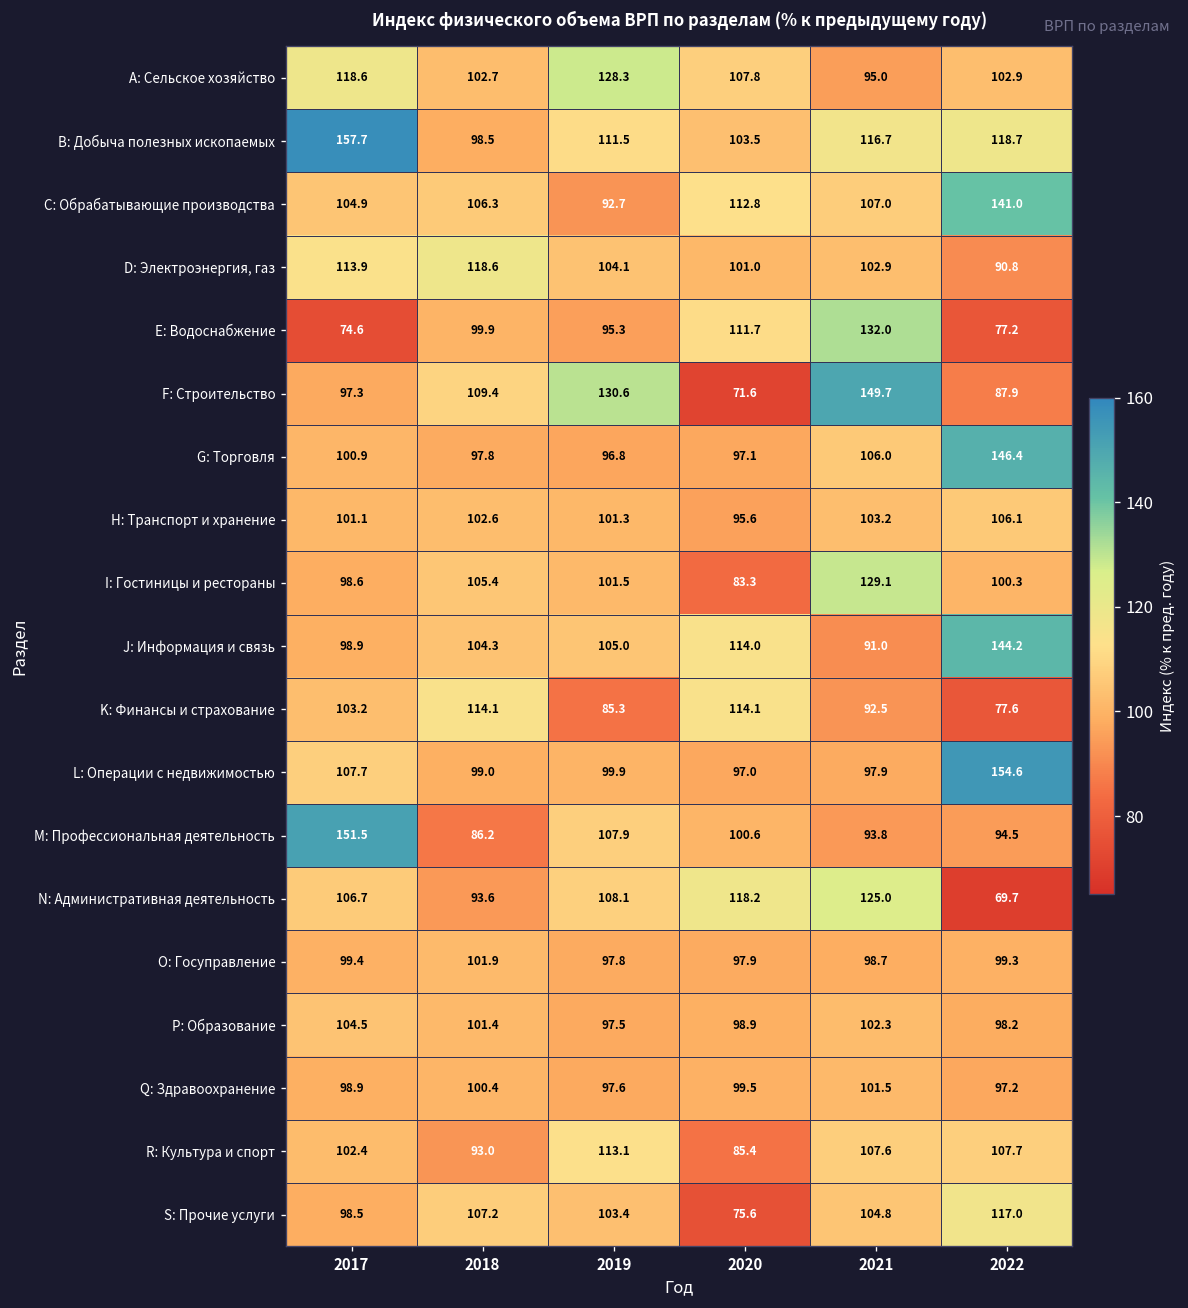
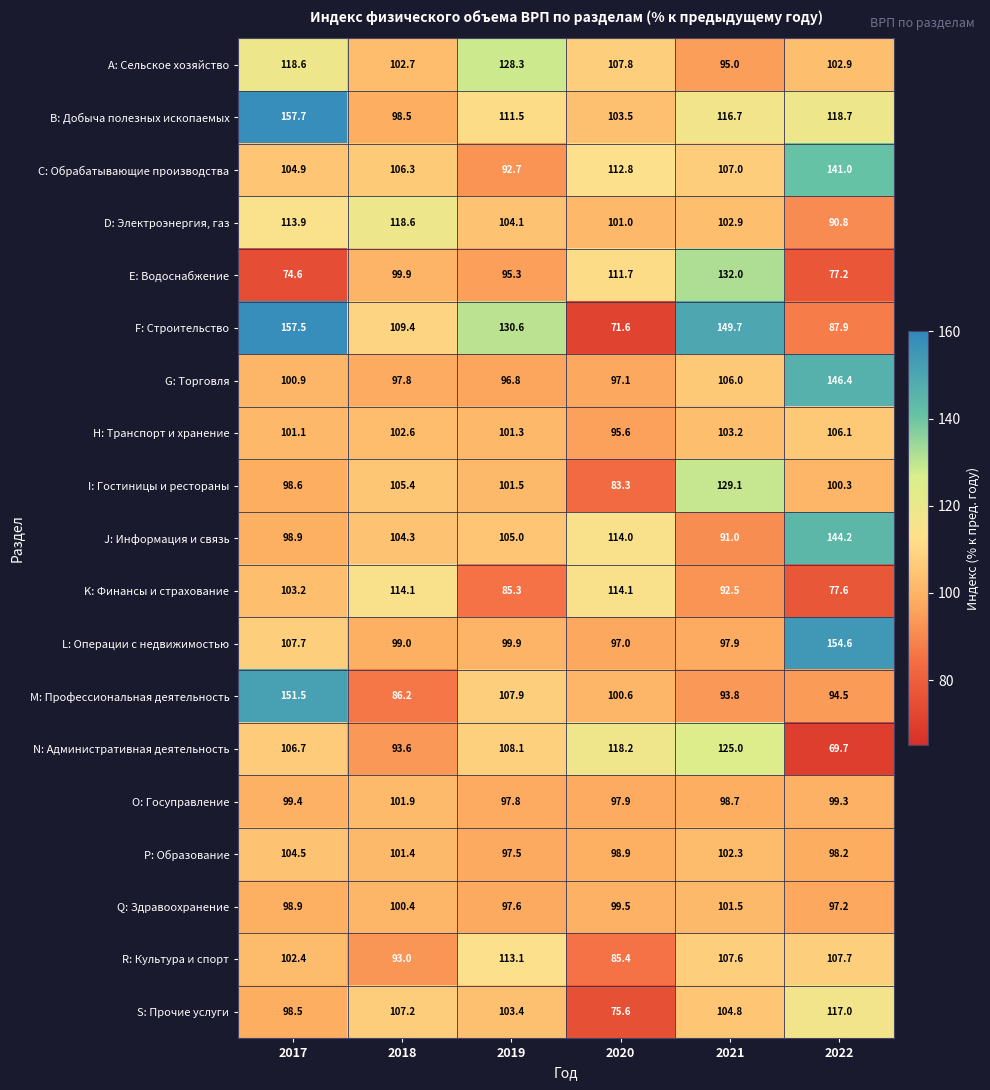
  {
    "A: Сельское хозяйство": {
      "2017": 118.6,
      "2018": 102.7,
      "2019": 128.3,
      "2020": 107.8,
      "2021": 95.0,
      "2022": 102.9
    },
    "B: Добыча полезных ископаемых": {
      "2017": 157.7,
      "2018": 98.5,
      "2019": 111.5,
      "2020": 103.5,
      "2021": 116.7,
      "2022": 118.7
    },
    "C: Обрабатывающие производства": {
      "2017": 104.9,
      "2018": 106.3,
      "2019": 92.7,
      "2020": 112.8,
      "2021": 107.0,
      "2022": 141.0
    },
    "D: Электроэнергия, газ": {
      "2017": 113.9,
      "2018": 118.6,
      "2019": 104.1,
      "2020": 101.0,
      "2021": 102.9,
      "2022": 90.8
    },
    "E: Водоснабжение": {
      "2017": 74.6,
      "2018": 99.9,
      "2019": 95.3,
      "2020": 111.7,
      "2021": 132.0,
      "2022": 77.2
    },
    "F: Строительство": {
-     "2017": 97.3,
+     "2017": 157.5,
      "2018": 109.4,
      "2019": 130.6,
      "2020": 71.6,
      "2021": 149.7,
      "2022": 87.9
    },
    "G: Торговля": {
      "2017": 100.9,
      "2018": 97.8,
      "2019": 96.8,
      "2020": 97.1,
      "2021": 106.0,
      "2022": 146.4
    },
    "H: Транспорт и хранение": {
      "2017": 101.1,
      "2018": 102.6,
      "2019": 101.3,
      "2020": 95.6,
      "2021": 103.2,
      "2022": 106.1
    },
    "I: Гостиницы и рестораны": {
      "2017": 98.6,
      "2018": 105.4,
      "2019": 101.5,
      "2020": 83.3,
      "2021": 129.1,
      "2022": 100.3
    },
    "J: Информация и связь": {
      "2017": 98.9,
      "2018": 104.3,
      "2019": 105.0,
      "2020": 114.0,
      "2021": 91.0,
      "2022": 144.2
    },
    "K: Финансы и страхование": {
      "2017": 103.2,
      "2018": 114.1,
      "2019": 85.3,
      "2020": 114.1,
      "2021": 92.5,
      "2022": 77.6
    },
    "L: Операции с недвижимостью": {
      "2017": 107.7,
      "2018": 99.0,
      "2019": 99.9,
      "2020": 97.0,
      "2021": 97.9,
      "2022": 154.6
    },
    "M: Профессиональная деятельность": {
      "2017": 151.5,
      "2018": 86.2,
      "2019": 107.9,
      "2020": 100.6,
      "2021": 93.8,
      "2022": 94.5
    },
    "N: Административная деятельность": {
      "2017": 106.7,
      "2018": 93.6,
      "2019": 108.1,
      "2020": 118.2,
      "2021": 125.0,
      "2022": 69.7
    },
    "O: Госуправление": {
      "2017": 99.4,
      "2018": 101.9,
      "2019": 97.8,
      "2020": 97.9,
      "2021": 98.7,
      "2022": 99.3
    },
    "P: Образование": {
      "2017": 104.5,
      "2018": 101.4,
      "2019": 97.5,
      "2020": 98.9,
      "2021": 102.3,
      "2022": 98.2
    },
    "Q: Здравоохранение": {
      "2017": 98.9,
      "2018": 100.4,
      "2019": 97.6,
      "2020": 99.5,
      "2021": 101.5,
      "2022": 97.2
    },
    "R: Культура и спорт": {
      "2017": 102.4,
      "2018": 93.0,
      "2019": 113.1,
      "2020": 85.4,
      "2021": 107.6,
      "2022": 107.7
    },
    "S: Прочие услуги": {
      "2017": 98.5,
      "2018": 107.2,
      "2019": 103.4,
      "2020": 75.6,
      "2021": 104.8,
      "2022": 117.0
    }
  }
